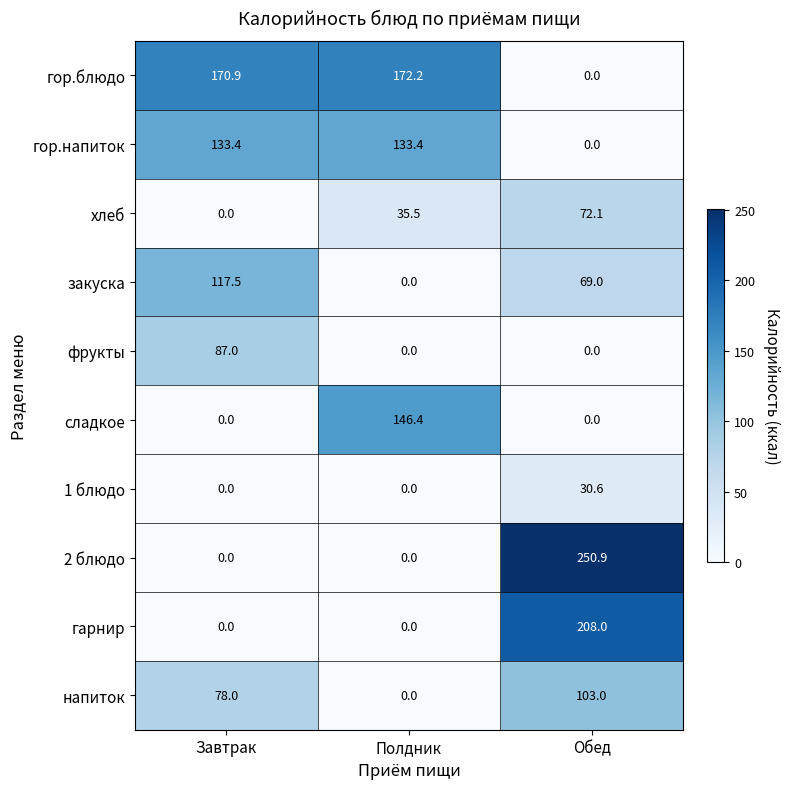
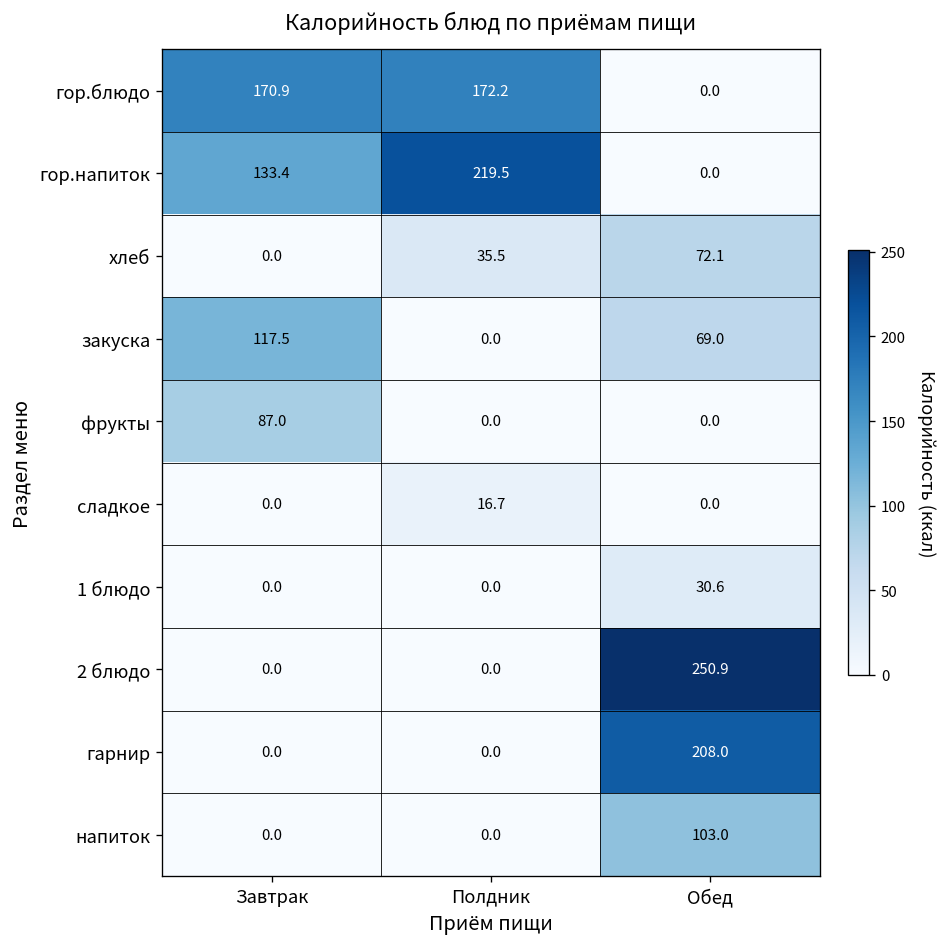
  {
    "гор.блюдо": {
      "Завтрак": 170.9,
      "Полдник": 172.2,
      "Обед": 0.0
    },
    "гор.напиток": {
      "Завтрак": 133.4,
-     "Полдник": 133.4,
+     "Полдник": 219.5,
      "Обед": 0.0
    },
    "хлеб": {
      "Завтрак": 0.0,
      "Полдник": 35.5,
      "Обед": 72.1
    },
    "закуска": {
      "Завтрак": 117.5,
      "Полдник": 0.0,
      "Обед": 69.0
    },
    "фрукты": {
      "Завтрак": 87.0,
      "Полдник": 0.0,
      "Обед": 0.0
    },
    "сладкое": {
      "Завтрак": 0.0,
-     "Полдник": 146.4,
+     "Полдник": 16.7,
      "Обед": 0.0
    },
    "1 блюдо": {
      "Завтрак": 0.0,
      "Полдник": 0.0,
      "Обед": 30.6
    },
    "2 блюдо": {
      "Завтрак": 0.0,
      "Полдник": 0.0,
      "Обед": 250.9
    },
    "гарнир": {
      "Завтрак": 0.0,
      "Полдник": 0.0,
      "Обед": 208.0
    },
    "напиток": {
-     "Завтрак": 78.0,
+     "Завтрак": 0.0,
      "Полдник": 0.0,
      "Обед": 103.0
    }
  }
